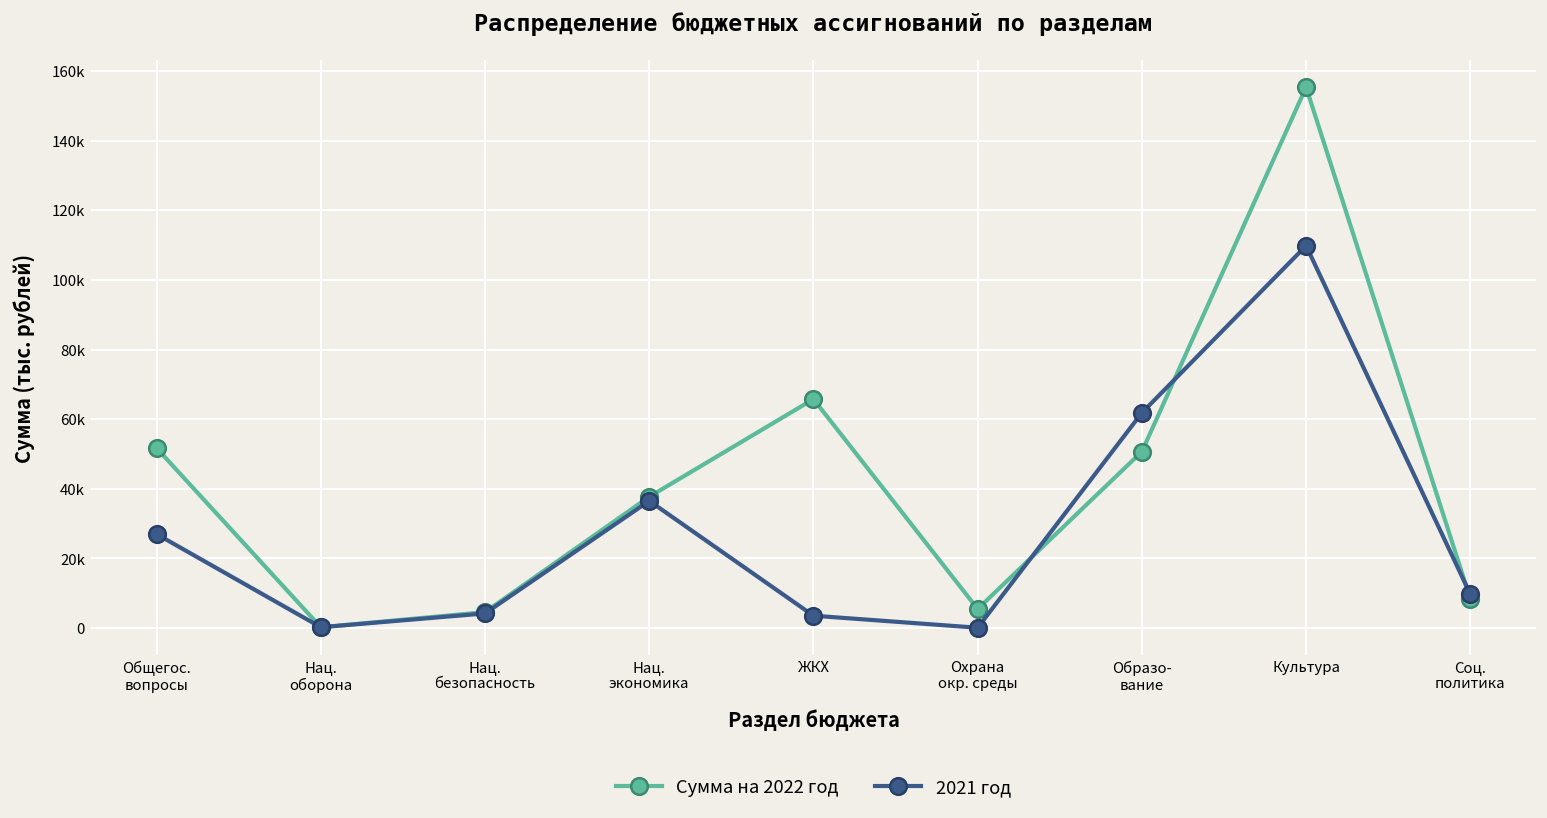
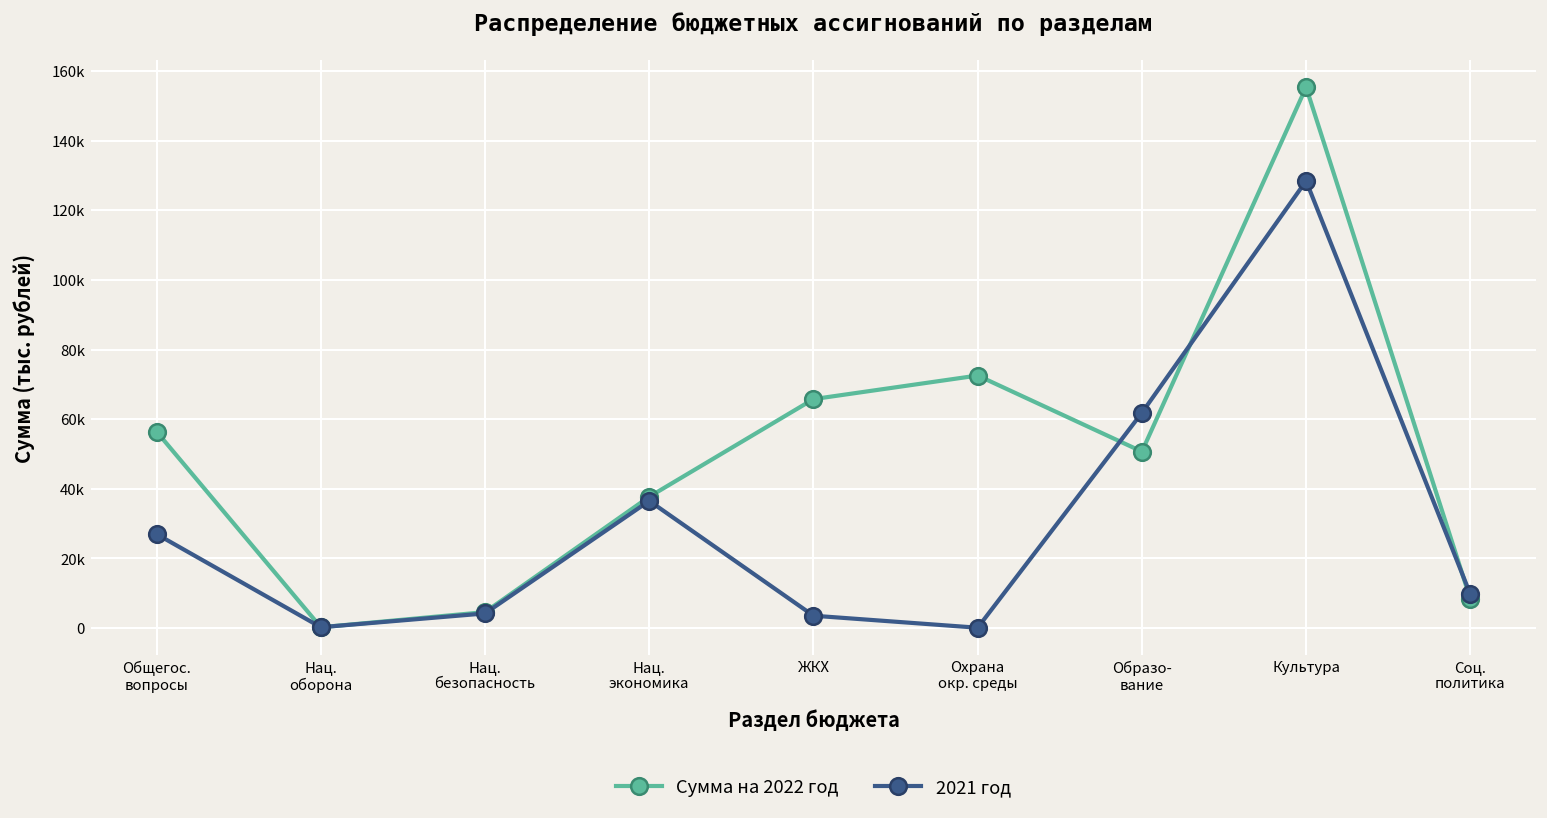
  {
    "Сумма на 2022 год": {
-     "Общегос. вопросы": 52000,
+     "Общегос. вопросы": 56000,
      "Нац. экономика": 38000,
      "ЖКХ": 66000,
-     "Охрана окр. среды": 5000,
+     "Охрана окр. среды": 73000,
      "Образо- вание": 51000,
      "Культура": 155000,
      "Соц. политика": 8000
    },
    "2021 год": {
      "Общегос. вопросы": 27000,
      "Нац. экономика": 37000,
      "ЖКХ": 4000,
      "Охрана окр. среды": 0,
      "Образо- вание": 62000,
-     "Культура": 110000,
+     "Культура": 128000,
      "Соц. политика": 10000
    }
  }
